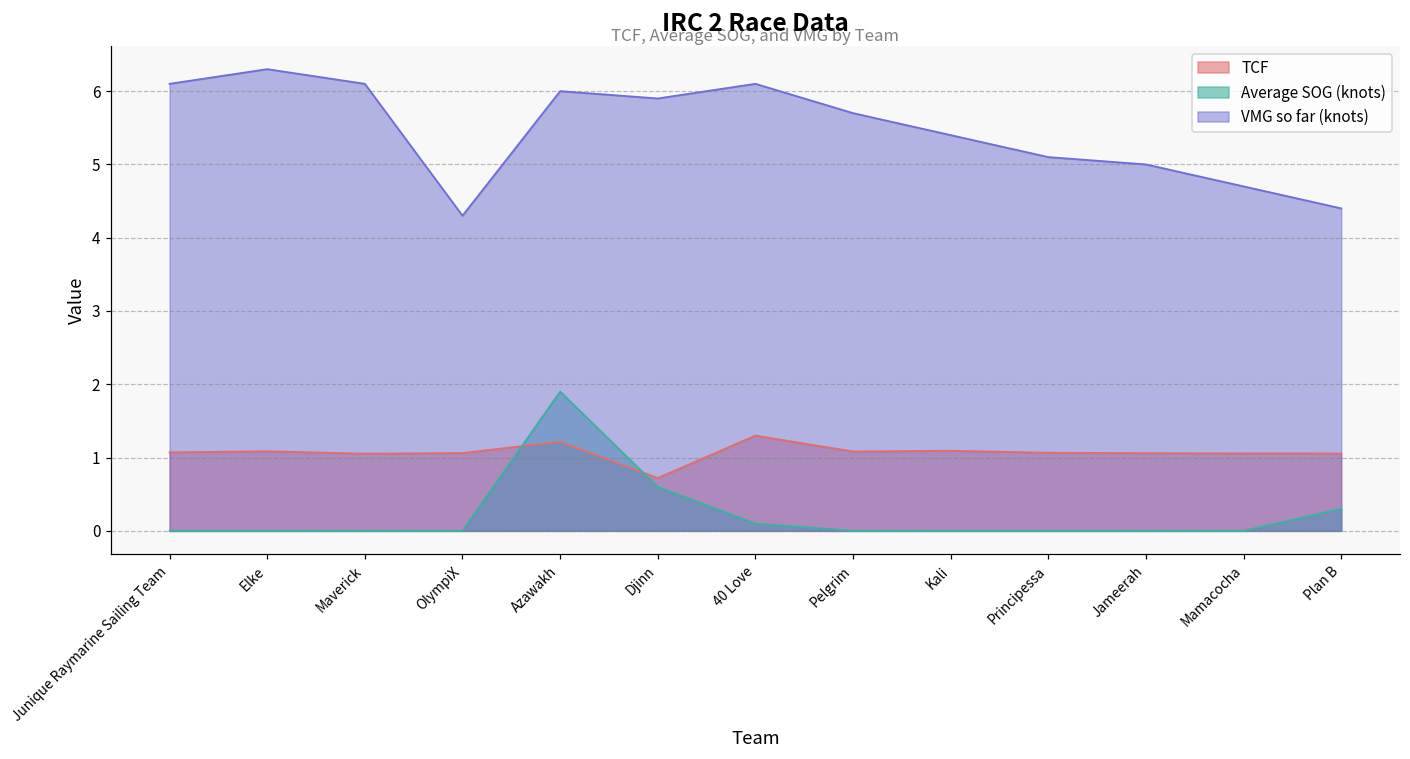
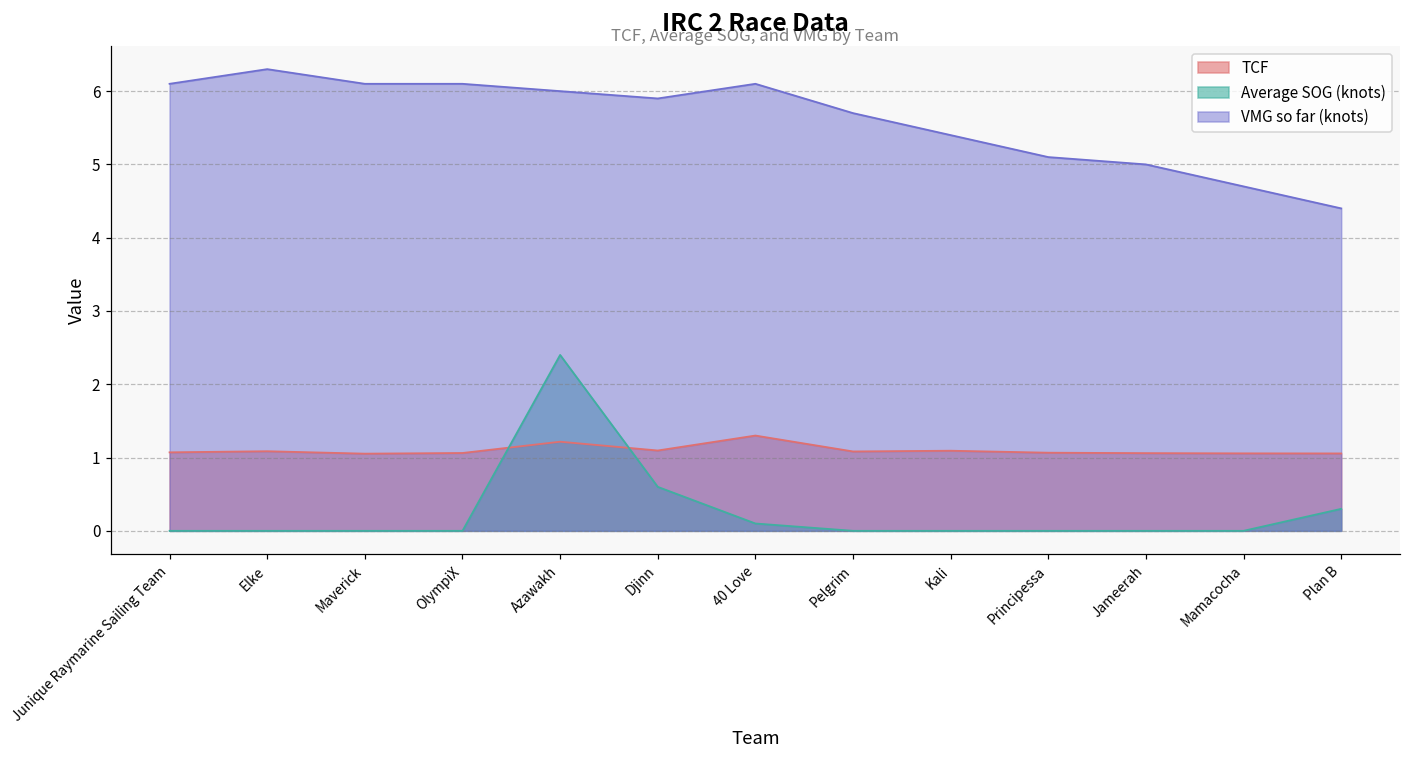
  {
    "TCF": {
      "Junique Raymarine Sailing Team": 1.1,
      "Elke": 1.1,
      "Maverick": 1.1,
      "OlympiX": 1.1,
      "Azawakh": 1.2,
-     "Djinn": 0.7,
+     "Djinn": 1.1,
      "40 Love": 1.3,
      "Pelgrim": 1.1,
      "Kali": 1.1,
      "Principessa": 1.1,
      "Jameerah": 1.1,
      "Mamacocha": 1.1,
      "Plan B": 1.1
    },
    "Average SOG (knots)": {
      "Junique Raymarine Sailing Team": 0.0,
      "Elke": 0.0,
      "Maverick": 0.0,
      "OlympiX": 0.0,
-     "Azawakh": 1.9,
+     "Azawakh": 2.4,
      "Djinn": 0.6,
      "40 Love": 0.1,
      "Pelgrim": 0.0,
      "Kali": 0.0,
      "Principessa": 0.0,
      "Jameerah": 0.0,
      "Mamacocha": 0.0,
      "Plan B": 0.3
    },
    "VMG so far (knots)": {
      "Junique Raymarine Sailing Team": 6.1,
      "Elke": 6.3,
      "Maverick": 6.1,
-     "OlympiX": 4.3,
+     "OlympiX": 6.1,
      "Azawakh": 6.0,
      "Djinn": 5.9,
      "40 Love": 6.1,
      "Pelgrim": 5.7,
      "Kali": 5.4,
      "Principessa": 5.1,
      "Jameerah": 5.0,
      "Mamacocha": 4.7,
      "Plan B": 4.4
    }
  }
